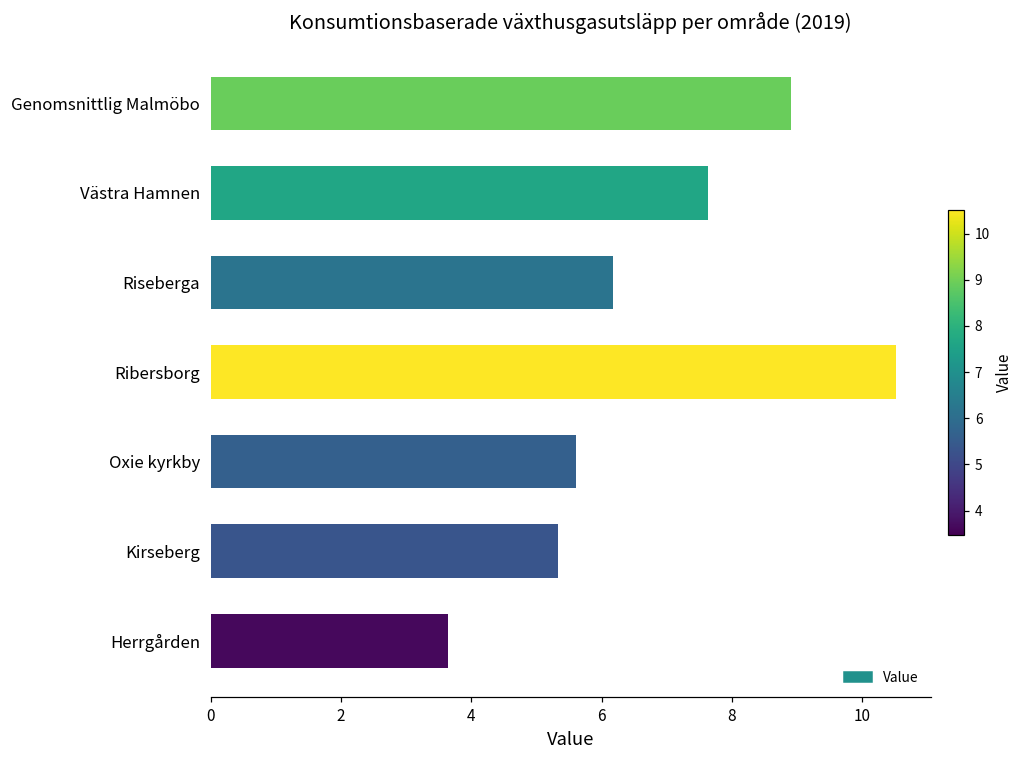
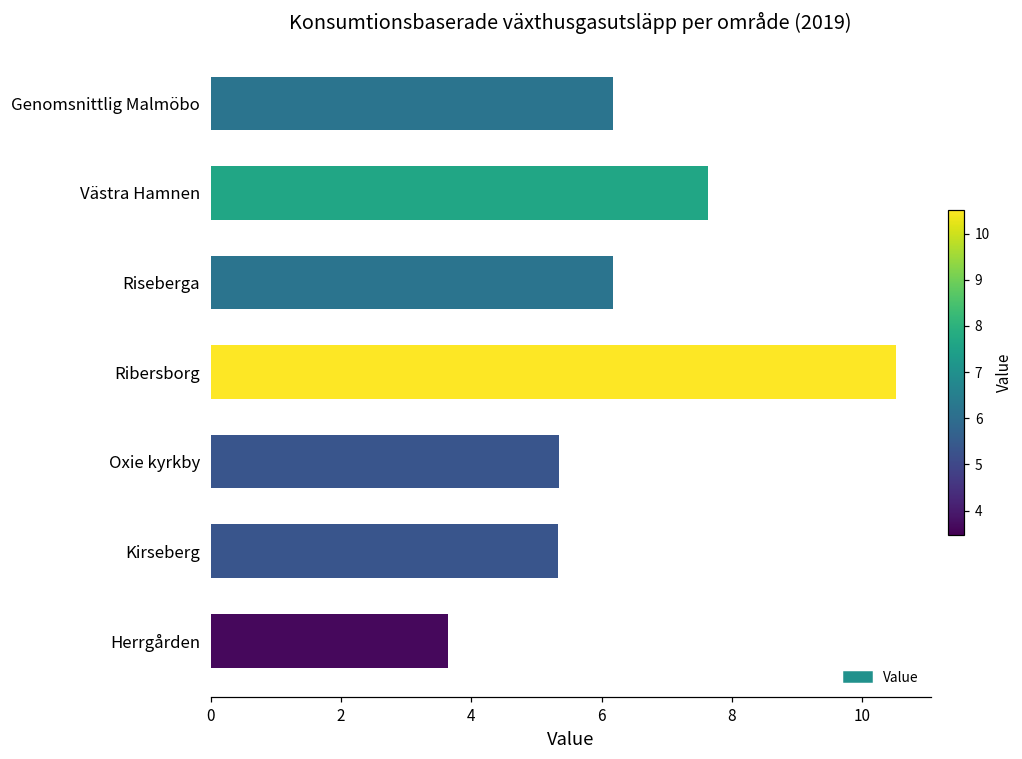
  {
-   "Genomsnittlig Malmöbo": 8.9,
+   "Genomsnittlig Malmöbo": 6.2,
    "Västra Hamnen": 7.6,
    "Riseberga": 6.2,
    "Ribersborg": 10.5,
-   "Oxie kyrkby": 5.6,
+   "Oxie kyrkby": 5.3,
    "Kirseberg": 5.3,
    "Herrgården": 3.6
  }
